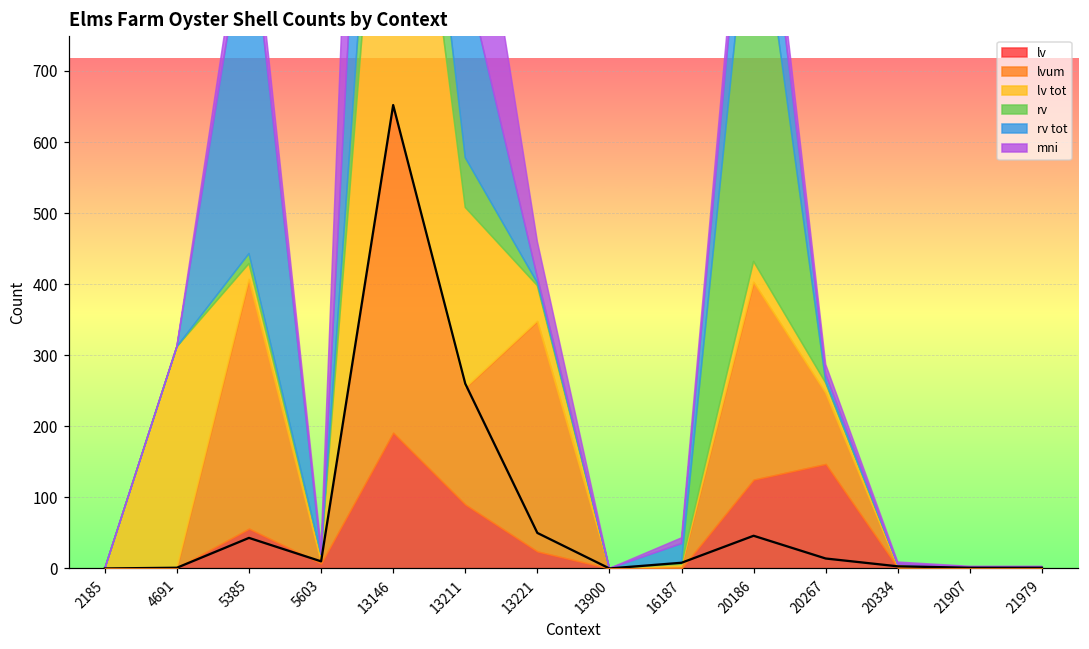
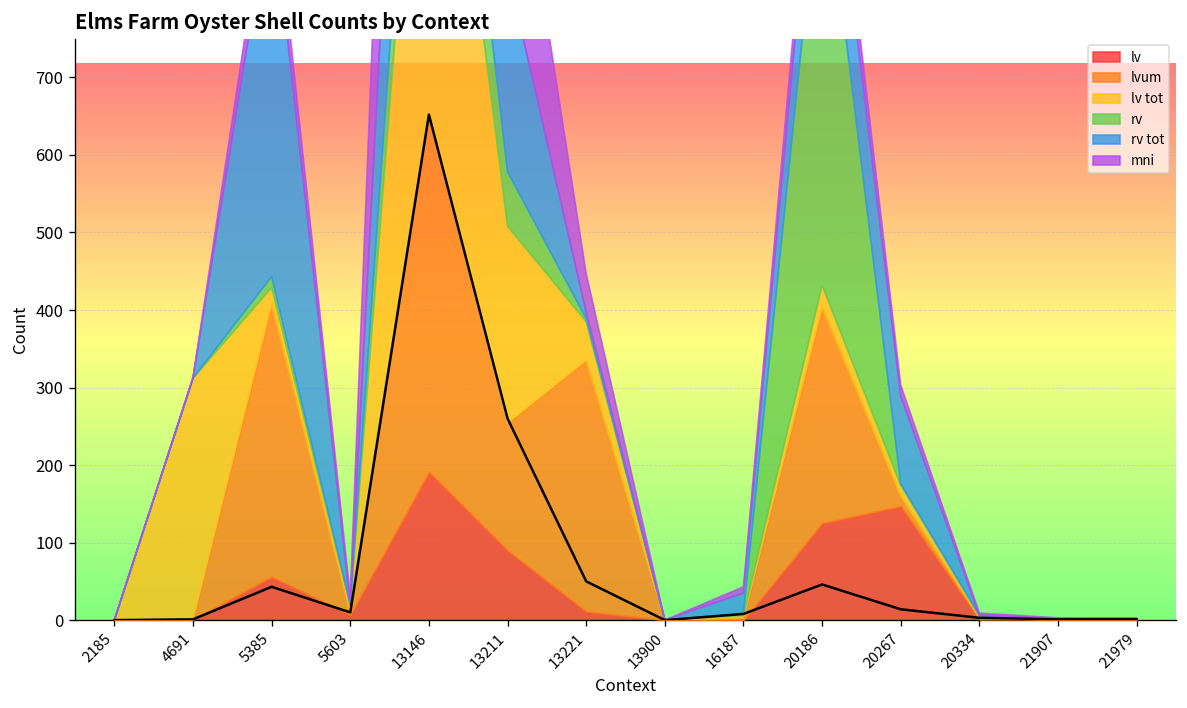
  {
    "lv": {
      "5385": 60,
      "13146": 190,
      "13211": 90,
-     "13221": 20,
+     "13221": 10,
      "20186": 130,
      "20267": 150
    },
    "lvum": {
      "5385": 350,
      "13211": 160,
      "13221": 320,
      "20186": 280,
-     "20267": 100
+     "20267": 10
    },
    "lv tot": {
      "5385": 20,
      "13211": 250,
      "13221": 50,
      "20186": 30
    },
    "rv": {
      "5385": 10,
      "13211": 70,
      "13221": 0
    },
    "rv tot": {
      "13221": 10,
      "16187": 30,
-     "20267": 10
+     "20267": 110
    },
    "mni": {
      "5603": 10,
      "13221": 50,
      "16187": 10,
      "20267": 10
    }
  }
